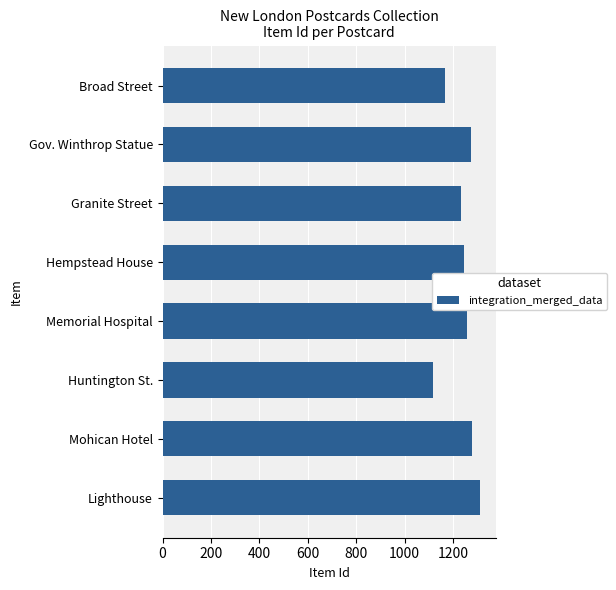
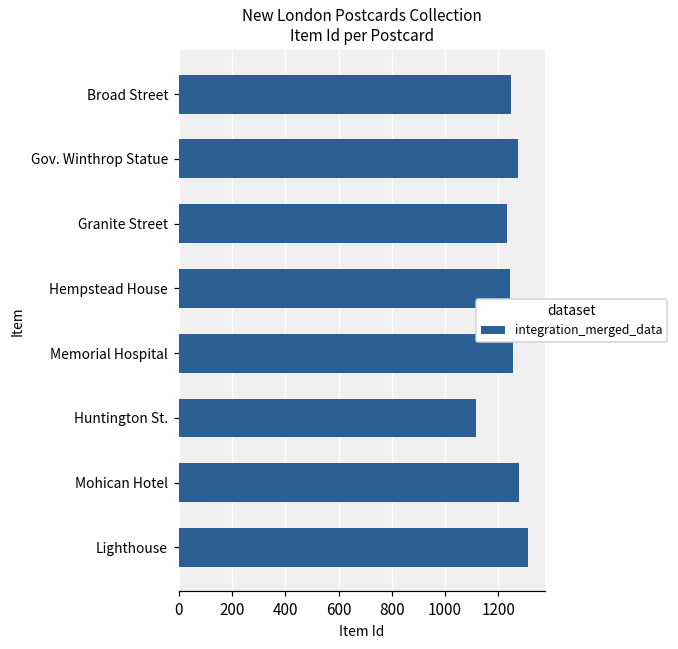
  {
-   "Broad Street": 1170,
+   "Broad Street": 1250,
    "Gov. Winthrop Statue": 1280,
    "Granite Street": 1230,
    "Hempstead House": 1250,
    "Memorial Hospital": 1260,
    "Huntington St.": 1120,
    "Mohican Hotel": 1280,
    "Lighthouse": 1310
  }
